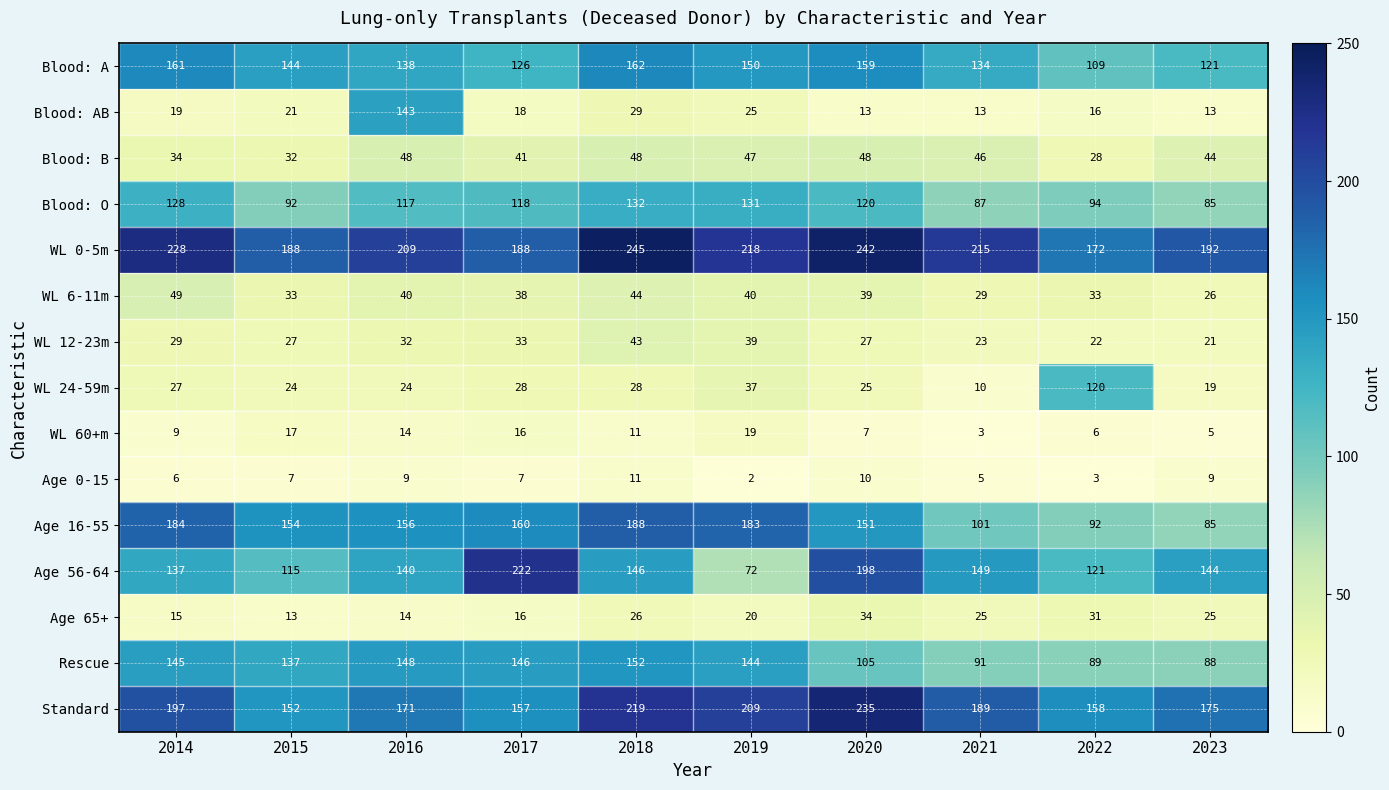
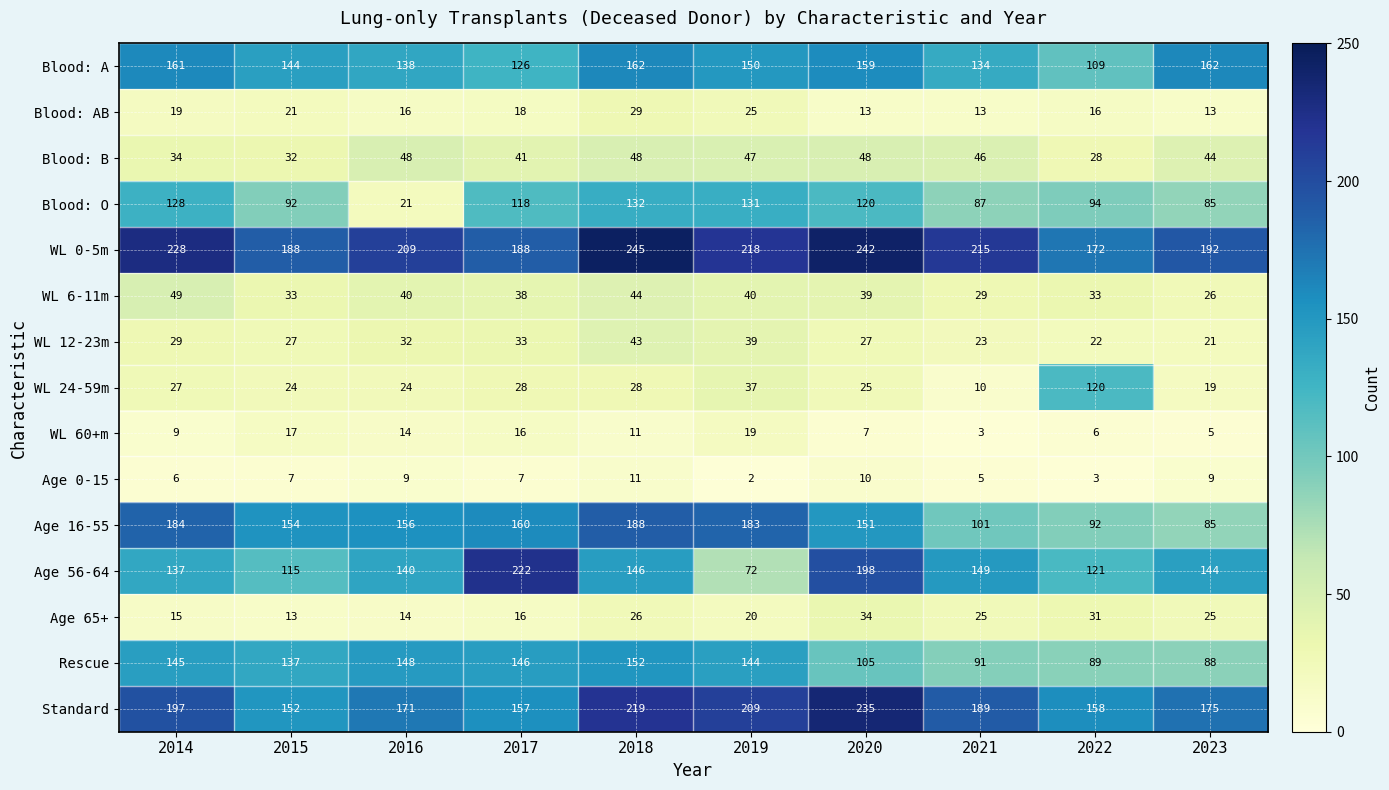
  {
    "Blood: A": {
      "2014": 161,
      "2015": 144,
      "2016": 138,
      "2017": 126,
      "2018": 162,
      "2019": 150,
      "2020": 159,
      "2021": 134,
      "2022": 109,
-     "2023": 121
+     "2023": 162
    },
    "Blood: AB": {
      "2014": 19,
      "2015": 21,
-     "2016": 143,
+     "2016": 16,
      "2017": 18,
      "2018": 29,
      "2019": 25,
      "2020": 13,
      "2021": 13,
      "2022": 16,
      "2023": 13
    },
    "Blood: B": {
      "2014": 34,
      "2015": 32,
      "2016": 48,
      "2017": 41,
      "2018": 48,
      "2019": 47,
      "2020": 48,
      "2021": 46,
      "2022": 28,
      "2023": 44
    },
    "Blood: O": {
      "2014": 128,
      "2015": 92,
-     "2016": 117,
+     "2016": 21,
      "2017": 118,
      "2018": 132,
      "2019": 131,
      "2020": 120,
      "2021": 87,
      "2022": 94,
      "2023": 85
    },
    "WL 0-5m": {
      "2014": 228,
      "2015": 188,
      "2016": 209,
      "2017": 188,
      "2018": 245,
      "2019": 218,
      "2020": 242,
      "2021": 215,
      "2022": 172,
      "2023": 192
    },
    "WL 6-11m": {
      "2014": 49,
      "2015": 33,
      "2016": 40,
      "2017": 38,
      "2018": 44,
      "2019": 40,
      "2020": 39,
      "2021": 29,
      "2022": 33,
      "2023": 26
    },
    "WL 12-23m": {
      "2014": 29,
      "2015": 27,
      "2016": 32,
      "2017": 33,
      "2018": 43,
      "2019": 39,
      "2020": 27,
      "2021": 23,
      "2022": 22,
      "2023": 21
    },
    "WL 24-59m": {
      "2014": 27,
      "2015": 24,
      "2016": 24,
      "2017": 28,
      "2018": 28,
      "2019": 37,
      "2020": 25,
      "2021": 10,
      "2022": 120,
      "2023": 19
    },
    "WL 60+m": {
      "2014": 9,
      "2015": 17,
      "2016": 14,
      "2017": 16,
      "2018": 11,
      "2019": 19,
      "2020": 7,
      "2021": 3,
      "2022": 6,
      "2023": 5
    },
    "Age 0-15": {
      "2014": 6,
      "2015": 7,
      "2016": 9,
      "2017": 7,
      "2018": 11,
      "2019": 2,
      "2020": 10,
      "2021": 5,
      "2022": 3,
      "2023": 9
    },
    "Age 16-55": {
      "2014": 184,
      "2015": 154,
      "2016": 156,
      "2017": 160,
      "2018": 188,
      "2019": 183,
      "2020": 151,
      "2021": 101,
      "2022": 92,
      "2023": 85
    },
    "Age 56-64": {
      "2014": 137,
      "2015": 115,
      "2016": 140,
      "2017": 222,
      "2018": 146,
      "2019": 72,
      "2020": 198,
      "2021": 149,
      "2022": 121,
      "2023": 144
    },
    "Age 65+": {
      "2014": 15,
      "2015": 13,
      "2016": 14,
      "2017": 16,
      "2018": 26,
      "2019": 20,
      "2020": 34,
      "2021": 25,
      "2022": 31,
      "2023": 25
    },
    "Rescue": {
      "2014": 145,
      "2015": 137,
      "2016": 148,
      "2017": 146,
      "2018": 152,
      "2019": 144,
      "2020": 105,
      "2021": 91,
      "2022": 89,
      "2023": 88
    },
    "Standard": {
      "2014": 197,
      "2015": 152,
      "2016": 171,
      "2017": 157,
      "2018": 219,
      "2019": 209,
      "2020": 235,
      "2021": 189,
      "2022": 158,
      "2023": 175
    }
  }
